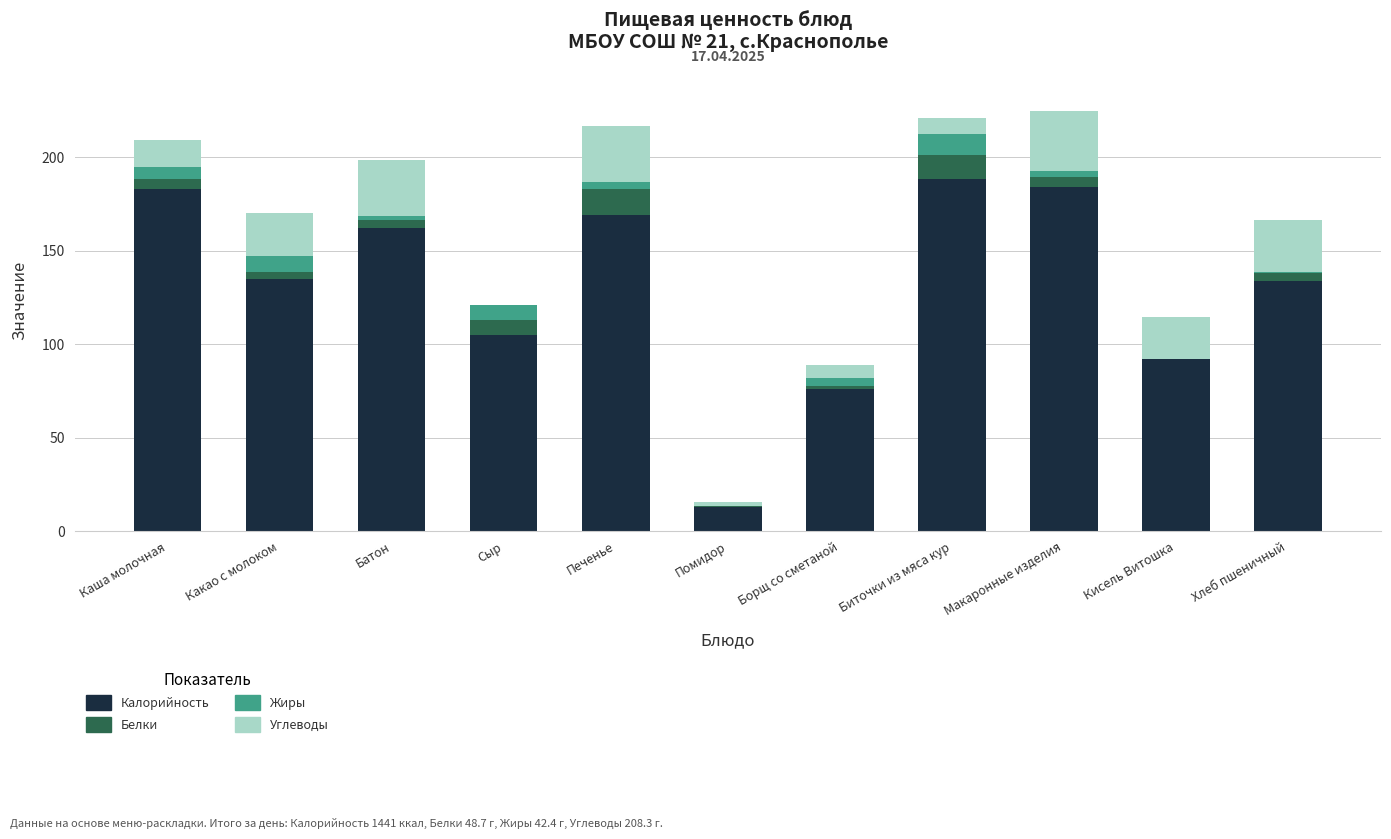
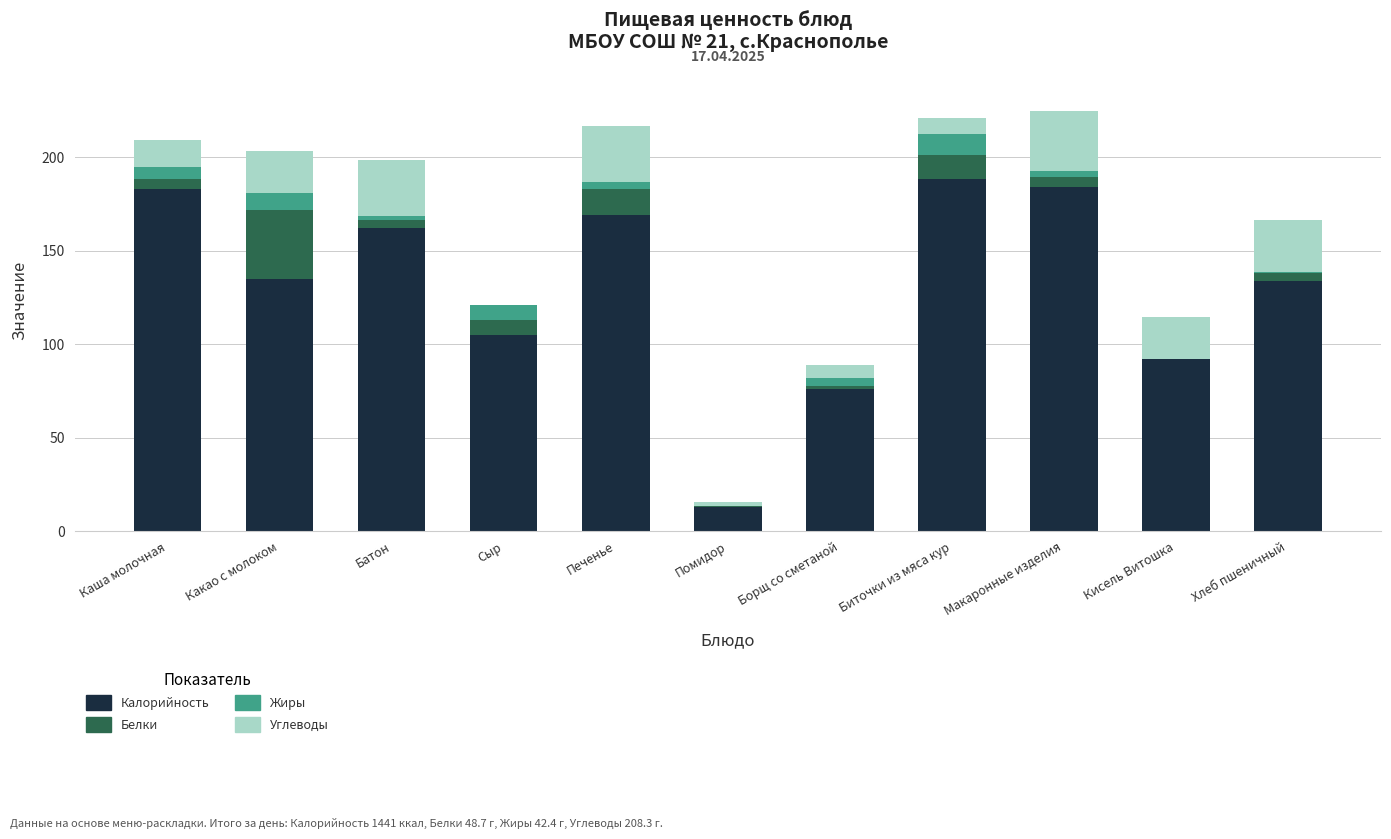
  {
    "Калорийность": {
      "Каша молочная": 183,
      "Какао с молоком": 135,
      "Батон": 162,
      "Сыр": 105,
      "Печенье": 169,
      "Помидор": 13,
      "Борщ со сметаной": 76,
      "Биточки из мяса кур": 188,
      "Макаронные изделия": 184,
      "Кисель Витошка": 92,
      "Хлеб пшеничный": 134
    },
    "Белки": {
      "Каша молочная": 5,
-     "Какао с молоком": 4,
+     "Какао с молоком": 37,
      "Батон": 5,
      "Сыр": 8,
      "Печенье": 14,
      "Борщ со сметаной": 2,
      "Биточки из мяса кур": 13,
      "Макаронные изделия": 5,
      "Кисель Витошка": 0,
      "Хлеб пшеничный": 4
    },
    "Жиры": {
      "Каша молочная": 7,
      "Какао с молоком": 9,
      "Батон": 2,
      "Сыр": 8,
      "Печенье": 4,
      "Борщ со сметаной": 4,
      "Биточки из мяса кур": 11,
      "Макаронные изделия": 3,
      "Кисель Витошка": 0
    },
    "Углеводы": {
      "Каша молочная": 15,
      "Какао с молоком": 23,
      "Батон": 30,
      "Сыр": 0,
      "Печенье": 30,
      "Помидор": 2,
      "Борщ со сметаной": 7,
      "Биточки из мяса кур": 8,
      "Макаронные изделия": 32,
      "Кисель Витошка": 22,
      "Хлеб пшеничный": 28
    }
  }
